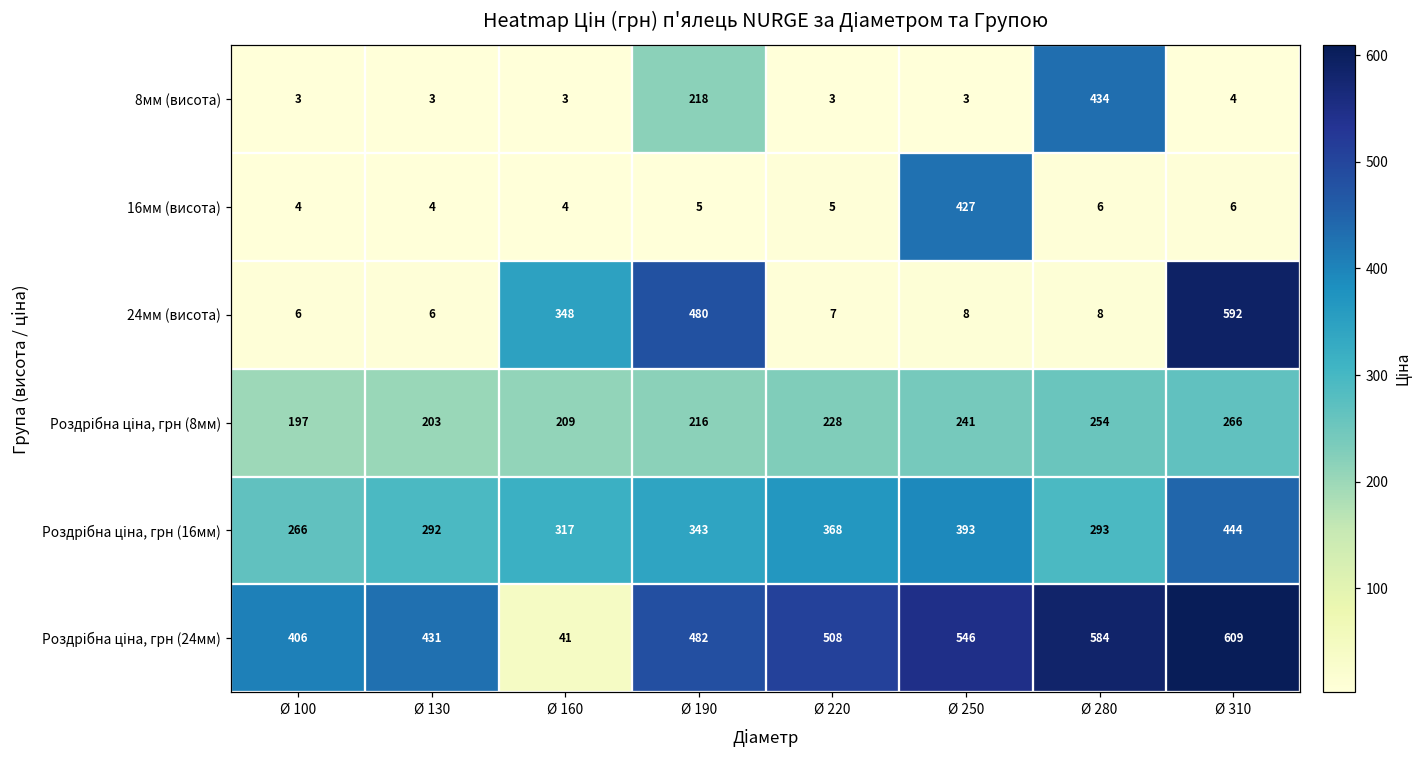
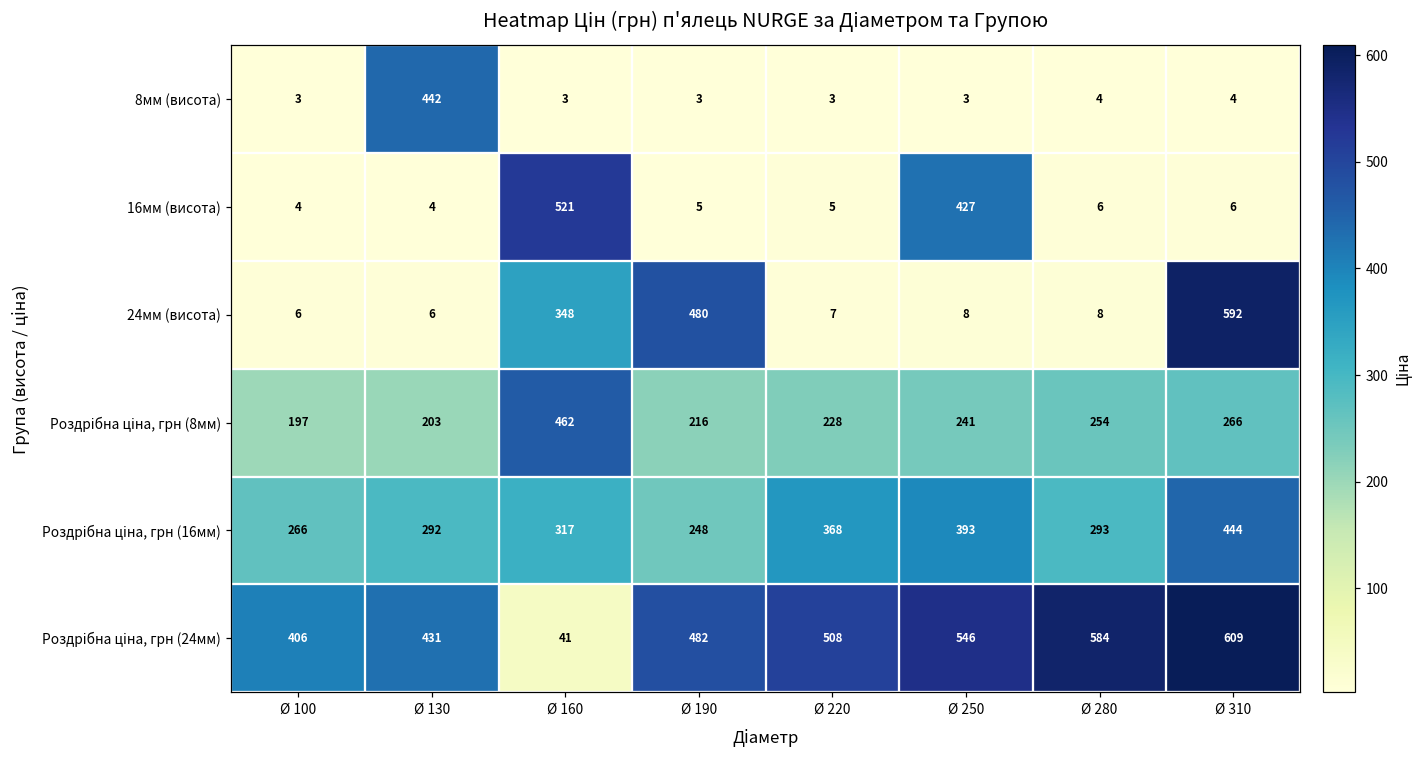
  {
    "8мм (висота)": {
      "Ø 100": 3,
-     "Ø 130": 3,
+     "Ø 130": 442,
      "Ø 160": 3,
-     "Ø 190": 218,
+     "Ø 190": 3,
      "Ø 220": 3,
      "Ø 250": 3,
-     "Ø 280": 434,
+     "Ø 280": 4,
      "Ø 310": 4
    },
    "16мм (висота)": {
      "Ø 100": 4,
      "Ø 130": 4,
-     "Ø 160": 4,
+     "Ø 160": 521,
      "Ø 190": 5,
      "Ø 220": 5,
      "Ø 250": 427,
      "Ø 280": 6,
      "Ø 310": 6
    },
    "24мм (висота)": {
      "Ø 100": 6,
      "Ø 130": 6,
      "Ø 160": 348,
      "Ø 190": 480,
      "Ø 220": 7,
      "Ø 250": 8,
      "Ø 280": 8,
      "Ø 310": 592
    },
    "Роздрібна ціна, грн (8мм)": {
      "Ø 100": 197,
      "Ø 130": 203,
-     "Ø 160": 209,
+     "Ø 160": 462,
      "Ø 190": 216,
      "Ø 220": 228,
      "Ø 250": 241,
      "Ø 280": 254,
      "Ø 310": 266
    },
    "Роздрібна ціна, грн (16мм)": {
      "Ø 100": 266,
      "Ø 130": 292,
      "Ø 160": 317,
-     "Ø 190": 343,
+     "Ø 190": 248,
      "Ø 220": 368,
      "Ø 250": 393,
      "Ø 280": 293,
      "Ø 310": 444
    },
    "Роздрібна ціна, грн (24мм)": {
      "Ø 100": 406,
      "Ø 130": 431,
      "Ø 160": 41,
      "Ø 190": 482,
      "Ø 220": 508,
      "Ø 250": 546,
      "Ø 280": 584,
      "Ø 310": 609
    }
  }
